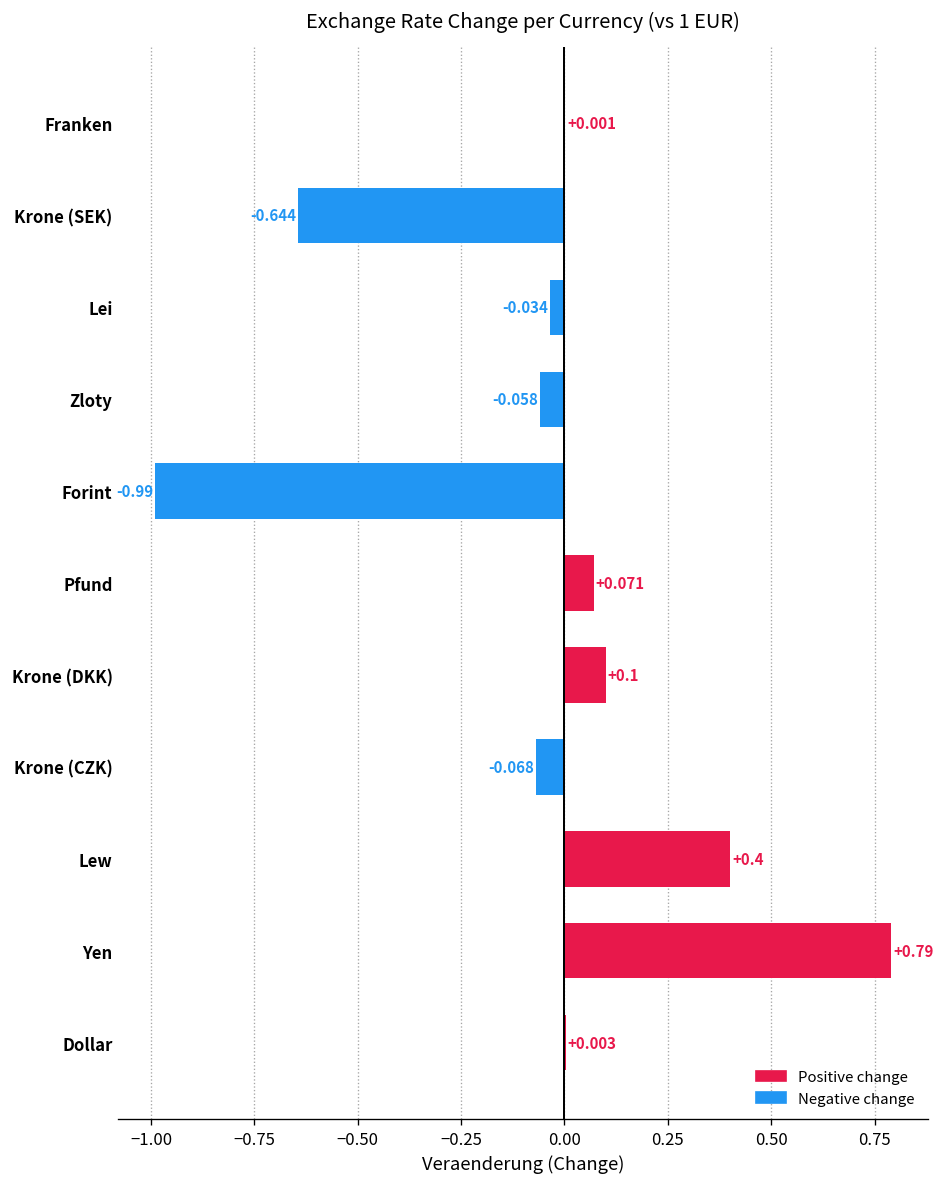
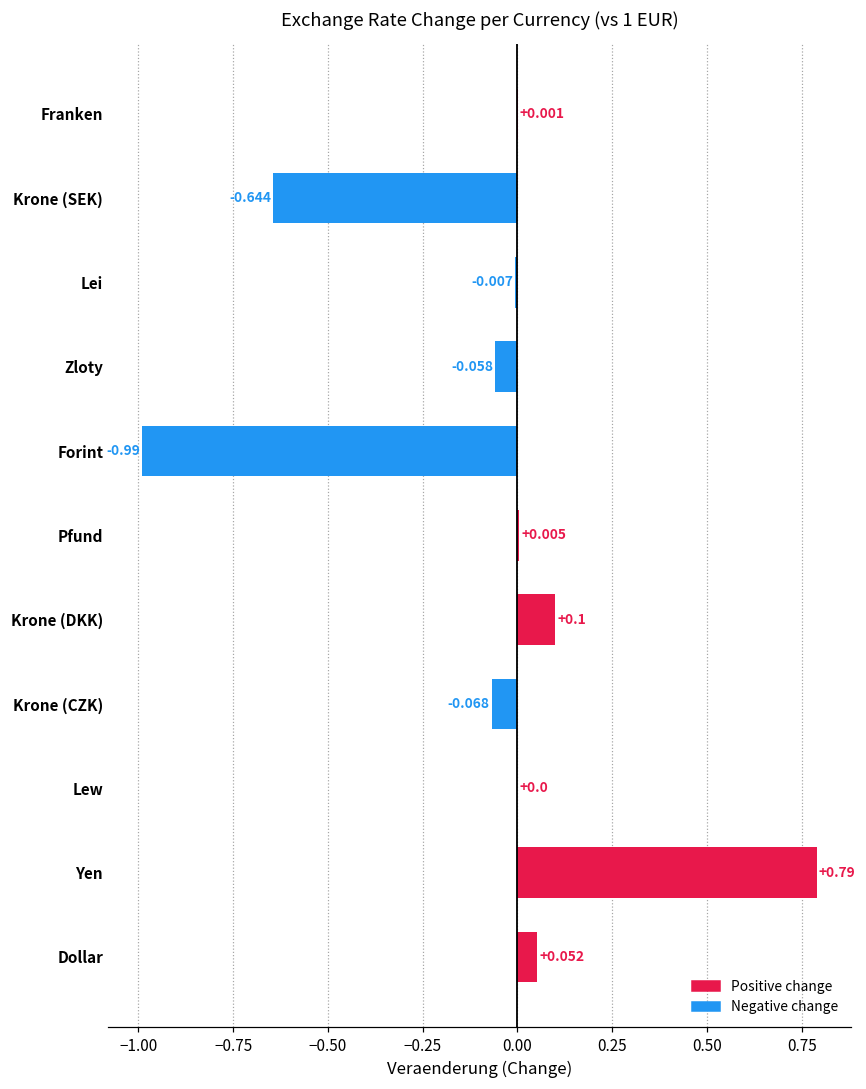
  {
    "Franken": "+0.001",
    "Krone (SEK)": "-0.644",
-   "Lei": "-0.034",
+   "Lei": "-0.007",
    "Zloty": "-0.058",
    "Forint": "-0.99",
-   "Pfund": "+0.071",
+   "Pfund": "+0.005",
    "Krone (DKK)": "+0.1",
    "Krone (CZK)": "-0.068",
-   "Lew": "+0.4",
+   "Lew": "+0.0",
    "Yen": "+0.79",
-   "Dollar": "+0.003"
+   "Dollar": "+0.052"
  }
